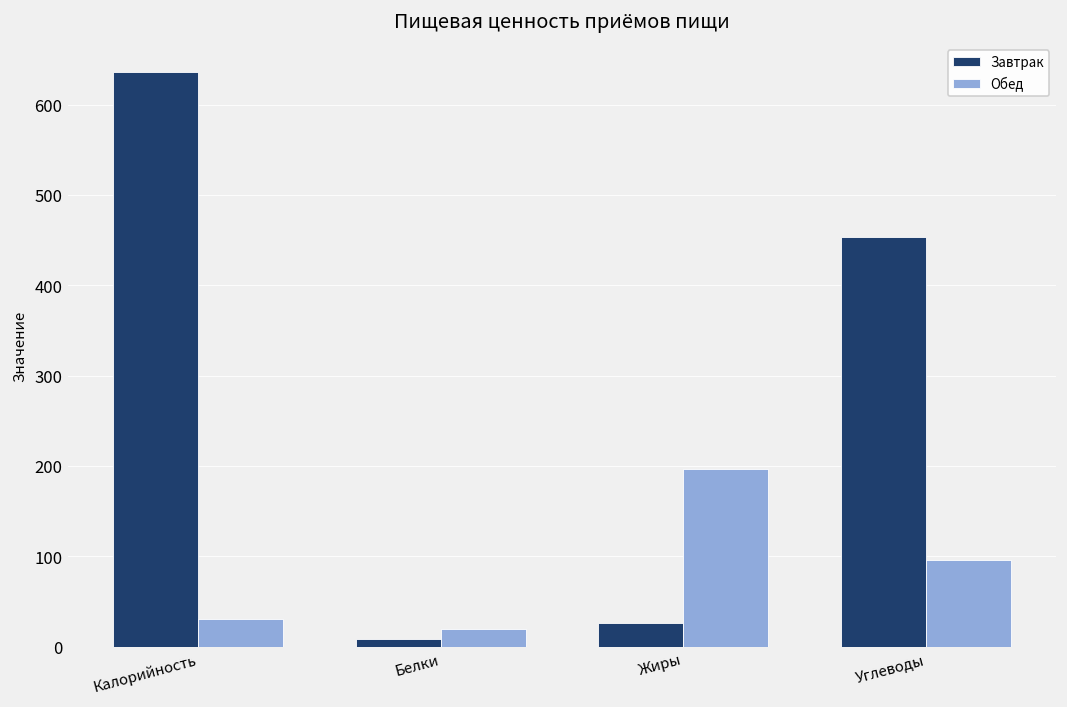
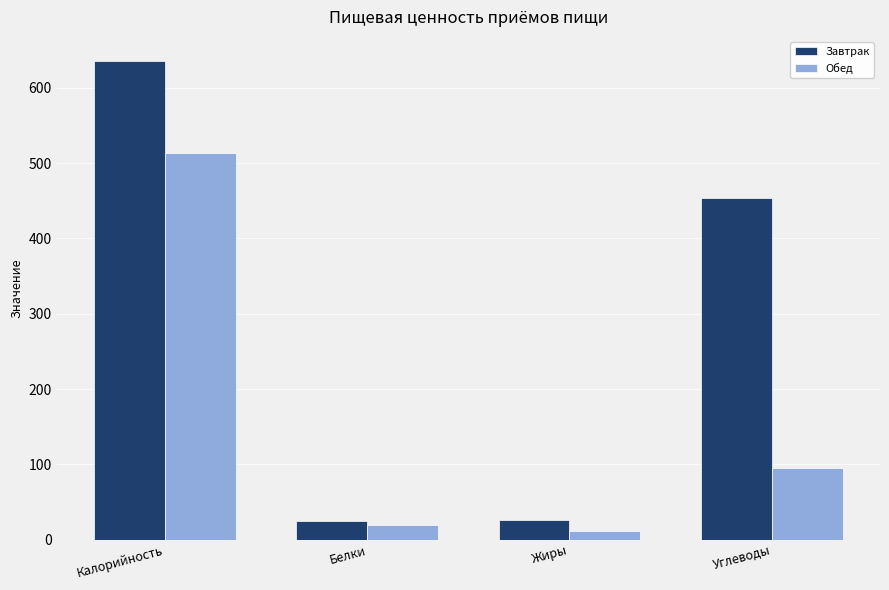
  {
    "Завтрак": {
      "Калорийность": 640,
-     "Белки": 10,
+     "Белки": 20,
      "Жиры": 30,
      "Углеводы": 450
    },
    "Обед": {
-     "Калорийность": 30,
+     "Калорийность": 510,
      "Белки": 20,
-     "Жиры": 200,
+     "Жиры": 10,
      "Углеводы": 100
    }
  }
